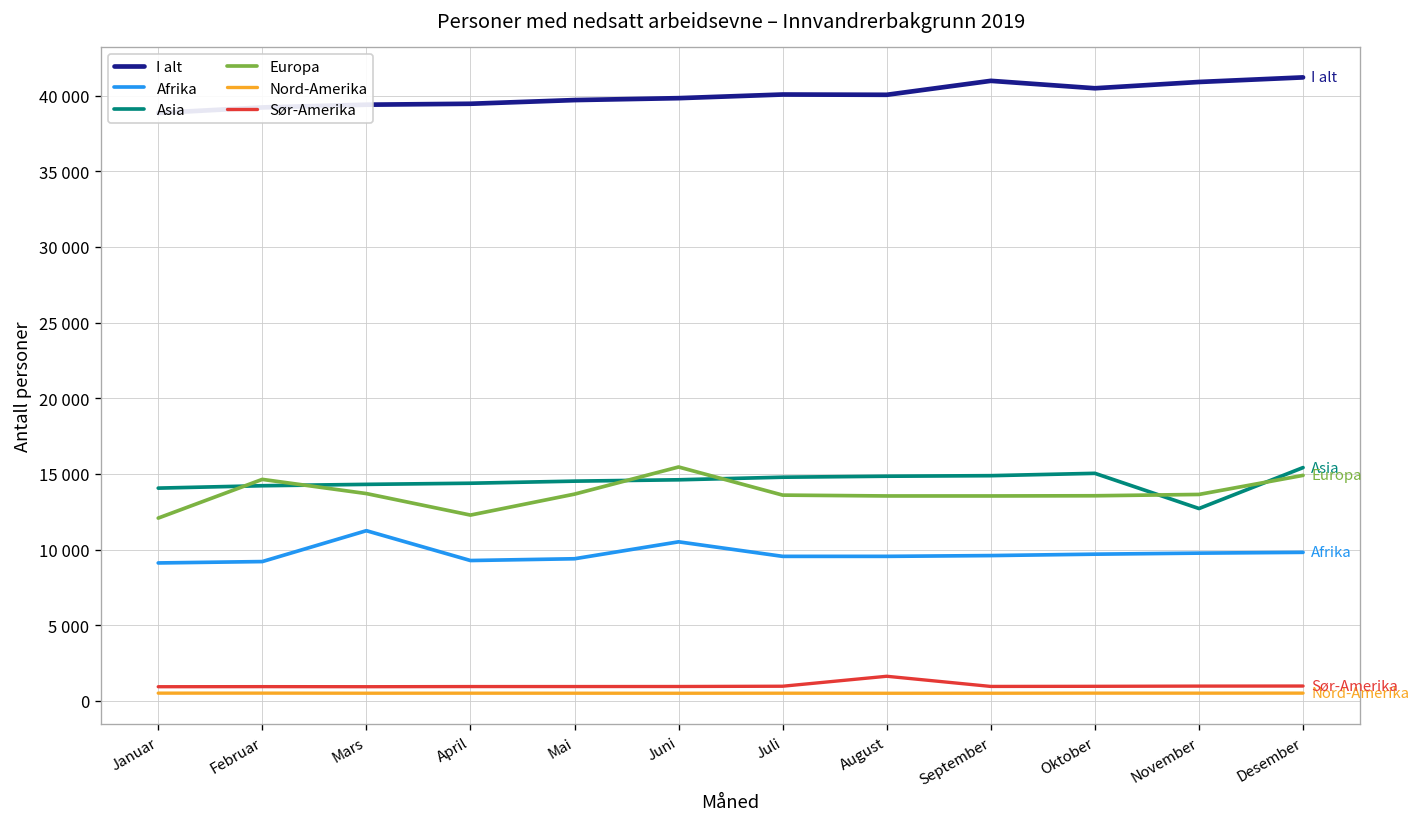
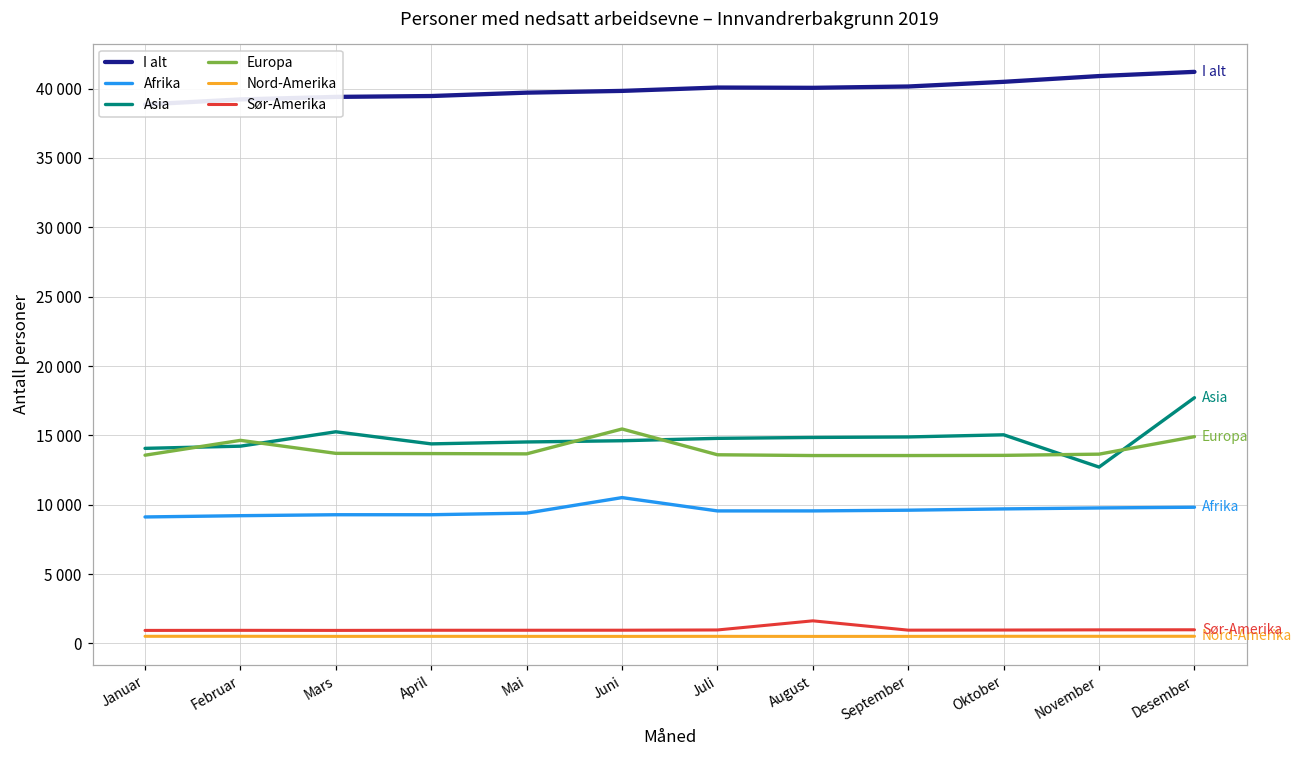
  {
    "I alt": {
      "April": 39500,
      "Mai": 39700,
      "Juni": 39800,
      "Juli": 40100,
      "August": 40100,
-     "September": 41000,
+     "September": 40100,
      "Oktober": 40500,
      "November": 40900,
      "Desember": 41200
    },
    "Afrika": {
      "Januar": 9100,
      "Februar": 9200,
-     "Mars": 11300,
+     "Mars": 9300,
      "April": 9300,
      "Mai": 9400,
      "Juni": 10500,
      "Juli": 9600,
      "August": 9600,
      "September": 9600,
      "Oktober": 9700,
      "November": 9800,
      "Desember": 9800
    },
    "Asia": {
      "Januar": 14100,
      "Februar": 14200,
-     "Mars": 14300,
+     "Mars": 15300,
      "April": 14400,
      "Mai": 14500,
      "Juni": 14600,
      "Juli": 14800,
      "August": 14900,
      "September": 14900,
      "Oktober": 15000,
      "November": 12700,
-     "Desember": 15400
+     "Desember": 17700
    },
    "Europa": {
-     "Januar": 12100,
+     "Januar": 13600,
      "Februar": 14600,
      "Mars": 13700,
-     "April": 12300,
+     "April": 13700,
      "Mai": 13700,
      "Juni": 15500,
      "Juli": 13600,
      "August": 13500,
      "September": 13500,
      "Oktober": 13600,
      "November": 13600,
      "Desember": 14900
    },
    "Nord-Amerika": {
      "Januar": 500,
      "Februar": 500,
      "Mars": 500,
      "April": 500,
      "Mai": 500,
      "Juni": 500,
      "Juli": 500,
      "August": 500,
      "September": 500,
      "Oktober": 500,
      "November": 500,
      "Desember": 500
    },
    "Sør-Amerika": {
      "Januar": 900,
      "Februar": 900,
      "Mars": 900,
      "April": 1000,
      "Mai": 1000,
      "Juni": 1000,
      "Juli": 1000,
      "August": 1600,
      "September": 1000,
      "Oktober": 1000,
      "November": 1000,
      "Desember": 1000
    }
  }
